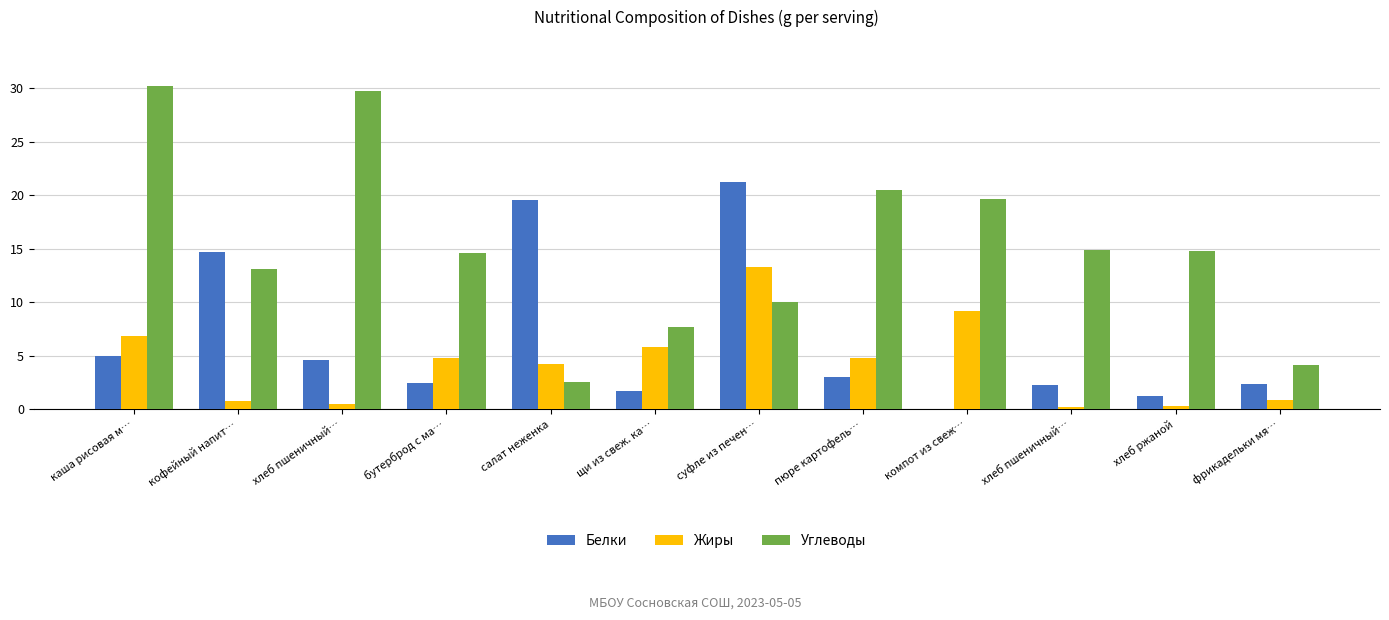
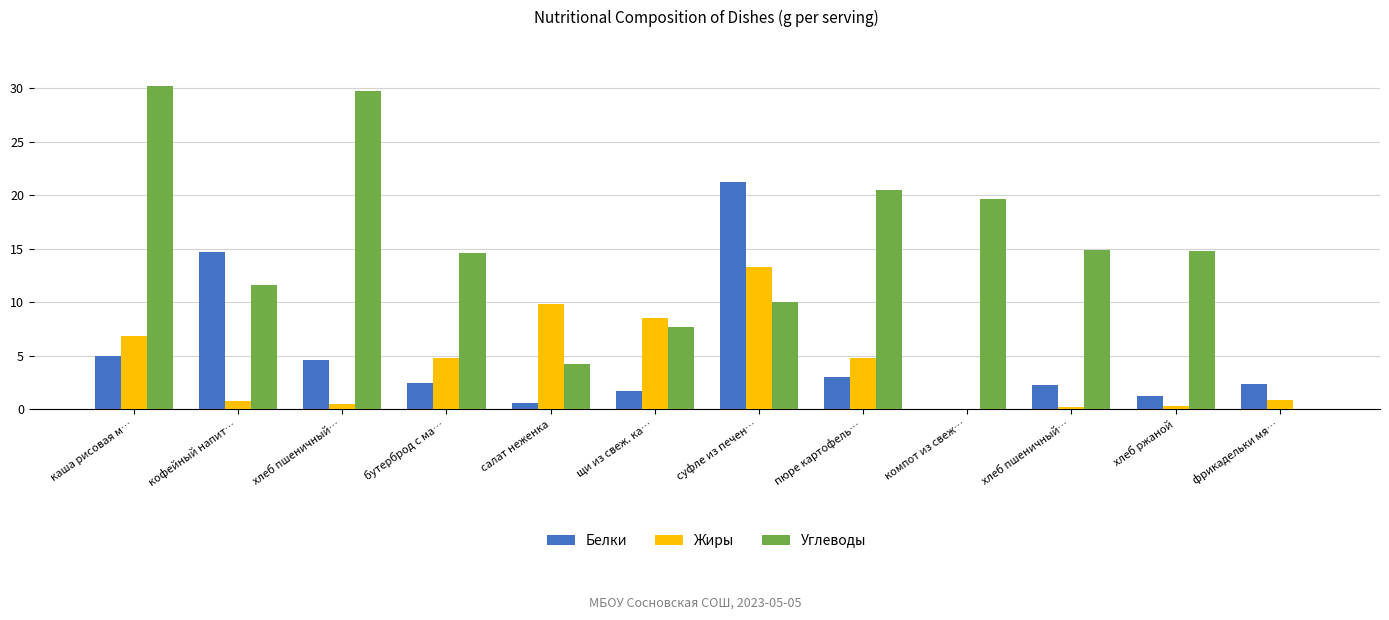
  {
    "Белки": {
      "каша рисовая м…": 5.0,
      "кофейный напит…": 14.7,
      "бутерброд с ма…": 2.5,
-     "салат неженка": 19.6,
+     "салат неженка": 0.6,
      "щи из свеж. ка…": 1.7,
      "суфле из печен…": 21.2,
      "пюре картофель…": 3.1,
      "компот из свеж…": 0.0,
      "хлеб ржаной": 1.2,
      "фрикадельки мя…": 2.4
    },
    "Жиры": {
      "каша рисовая м…": 6.9,
      "кофейный напит…": 0.8,
      "бутерброд с ма…": 4.8,
-     "салат неженка": 4.2,
-     "щи из свеж. ка…": 5.8,
+     "салат неженка": 9.8,
+     "щи из свеж. ка…": 8.6,
      "суфле из печен…": 13.3,
      "пюре картофель…": 4.8,
-     "компот из свеж…": 9.2,
+     "компот из свеж…": 0.0,
      "хлеб ржаной": 0.3,
      "фрикадельки мя…": 0.9
    },
    "Углеводы": {
      "каша рисовая м…": 30.2,
-     "кофейный напит…": 13.1,
+     "кофейный напит…": 11.6,
      "бутерброд с ма…": 14.6,
-     "салат неженка": 2.6,
+     "салат неженка": 4.2,
      "щи из свеж. ка…": 7.7,
      "суфле из печен…": 10.0,
      "пюре картофель…": 20.5,
      "компот из свеж…": 19.6,
      "хлеб ржаной": 14.8,
-     "фрикадельки мя…": 4.1
+     "фрикадельки мя…": 0.0
    }
  }
